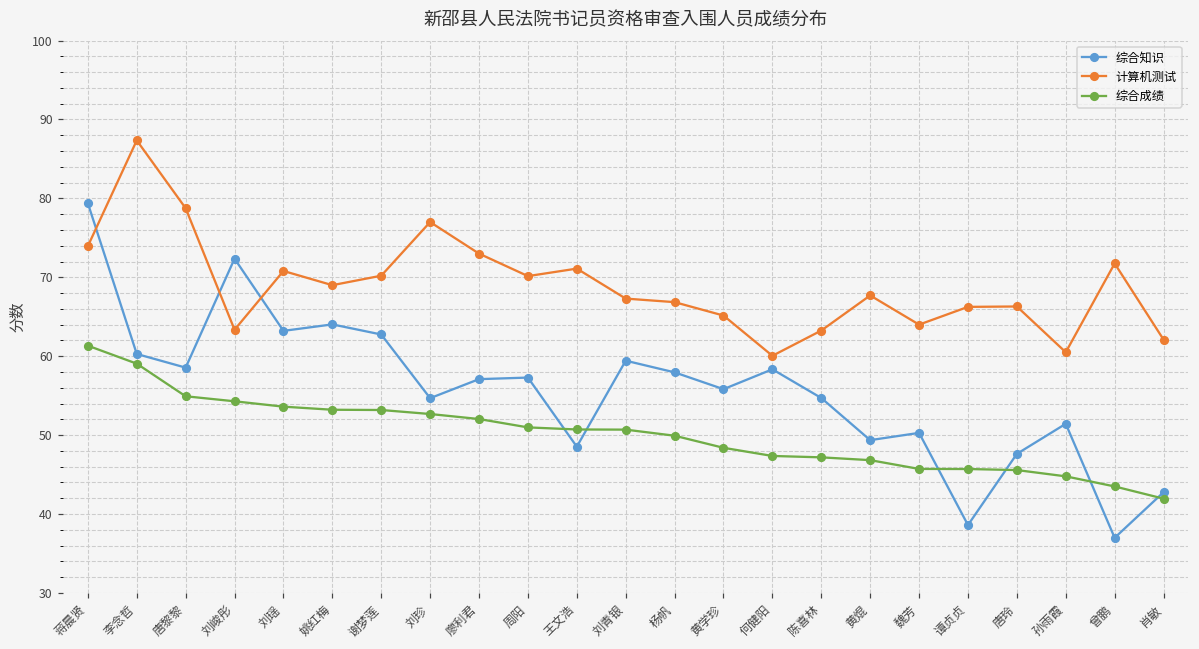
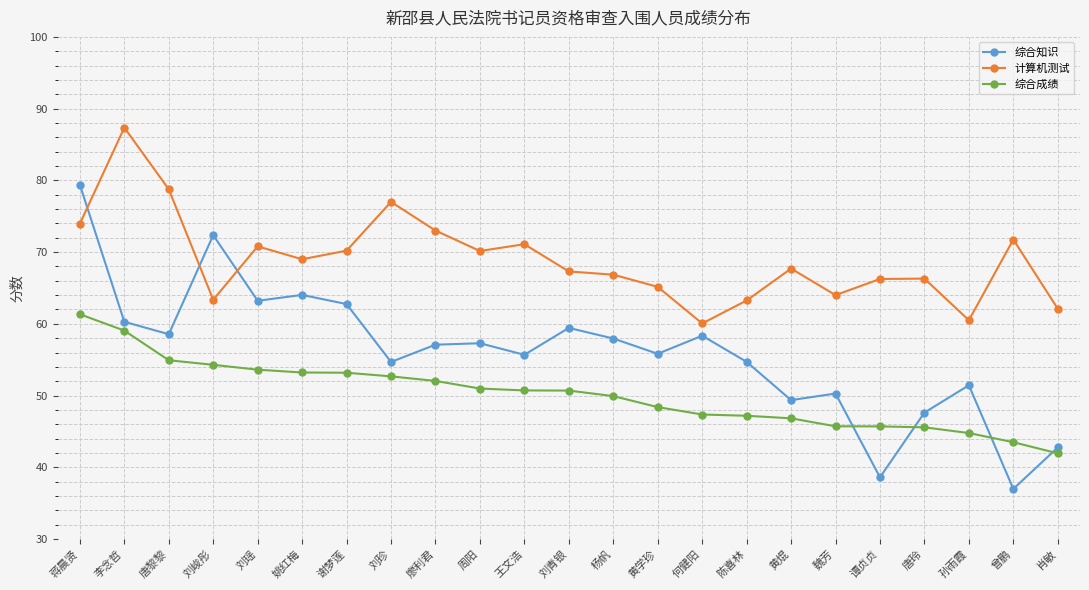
  {
    "综合知识": {
      "蒋晨贤": 79,
      "李念哲": 60,
      "唐黎黎": 59,
      "刘峻彤": 72,
      "刘瑶": 63,
      "姚红梅": 64,
      "谢梦莲": 63,
      "刘珍": 55,
      "廖利君": 57,
      "周阳": 57,
-     "王文浩": 49,
+     "王文浩": 56,
      "刘青银": 59,
      "杨帆": 58,
      "黄学珍": 56,
      "何健阳": 58,
      "陈喜林": 55,
      "黄焜": 49,
      "魏芳": 50,
      "谭贞贞": 39,
      "唐玲": 48,
      "孙雨霞": 51,
      "曾鹏": 37,
      "肖敏": 43
    },
    "计算机测试": {
      "蒋晨贤": 74,
      "李念哲": 87,
      "唐黎黎": 79,
      "刘峻彤": 63,
      "刘瑶": 71,
      "姚红梅": 69,
      "谢梦莲": 70,
      "刘珍": 77,
      "廖利君": 73,
      "周阳": 70,
      "王文浩": 71,
      "刘青银": 67,
      "杨帆": 67,
      "黄学珍": 65,
      "何健阳": 60,
      "陈喜林": 63,
      "黄焜": 68,
      "魏芳": 64,
      "谭贞贞": 66,
      "唐玲": 66,
      "孙雨霞": 61,
      "曾鹏": 72,
      "肖敏": 62
    },
    "综合成绩": {
      "蒋晨贤": 61,
      "李念哲": 59,
      "唐黎黎": 55,
      "刘峻彤": 54,
      "刘瑶": 54,
      "姚红梅": 53,
      "谢梦莲": 53,
      "刘珍": 53,
      "廖利君": 52,
      "周阳": 51,
      "王文浩": 51,
      "刘青银": 51,
      "杨帆": 50,
      "黄学珍": 48,
      "何健阳": 47,
      "陈喜林": 47,
      "黄焜": 47,
      "魏芳": 46,
      "谭贞贞": 46,
      "唐玲": 46,
      "孙雨霞": 45,
      "曾鹏": 43,
      "肖敏": 42
    }
  }
